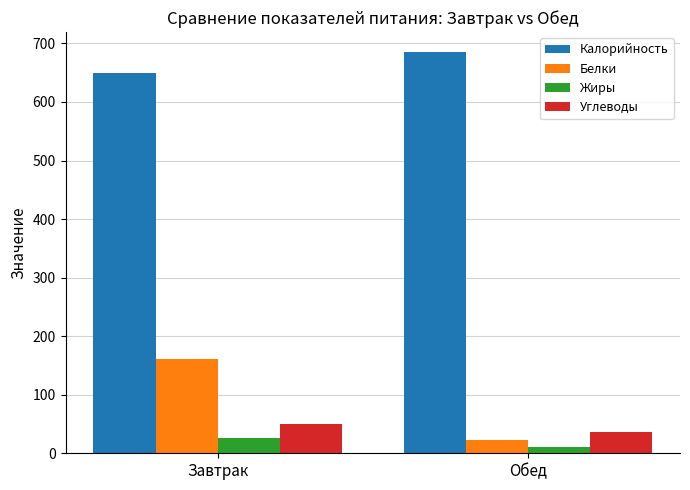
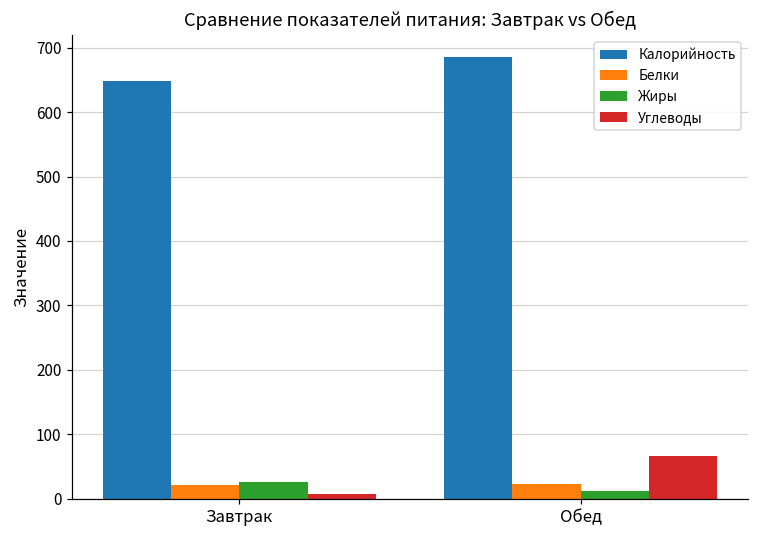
  {
    "Калорийность": {
      "Завтрак": 650,
      "Обед": 690
    },
    "Белки": {
-     "Завтрак": 160,
+     "Завтрак": 20,
      "Обед": 20
    },
    "Жиры": {
      "Завтрак": 30,
      "Обед": 10
    },
    "Углеводы": {
-     "Завтрак": 50,
-     "Обед": 40
+     "Завтрак": 10,
+     "Обед": 70
    }
  }
